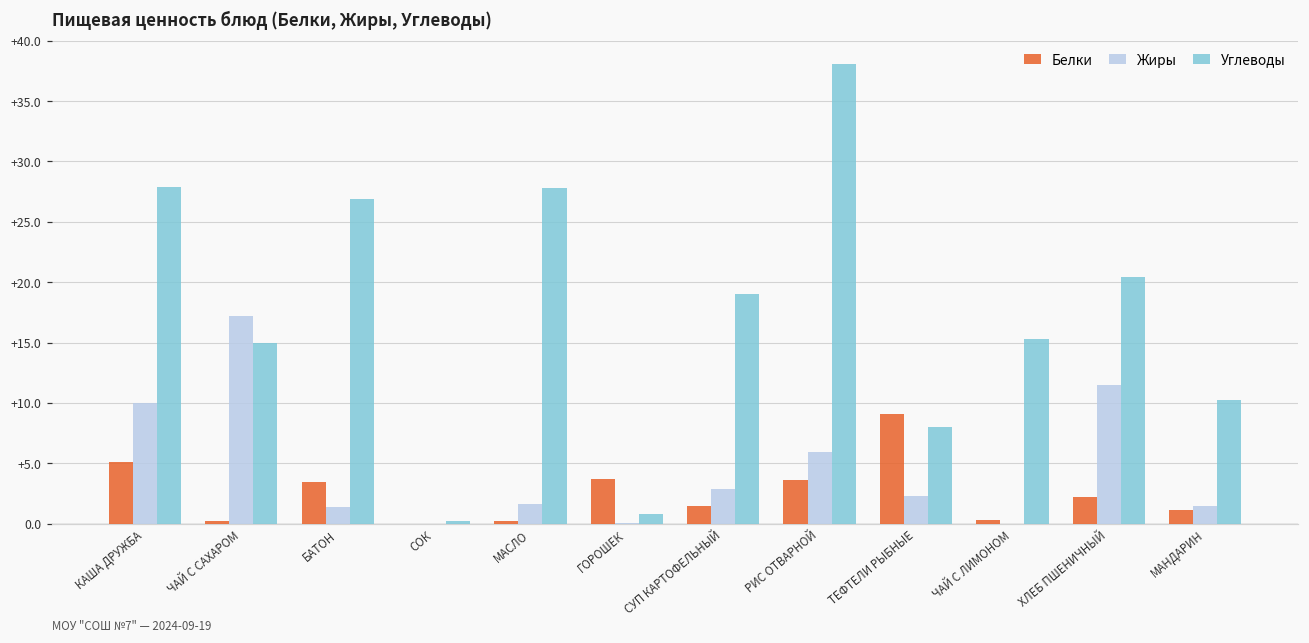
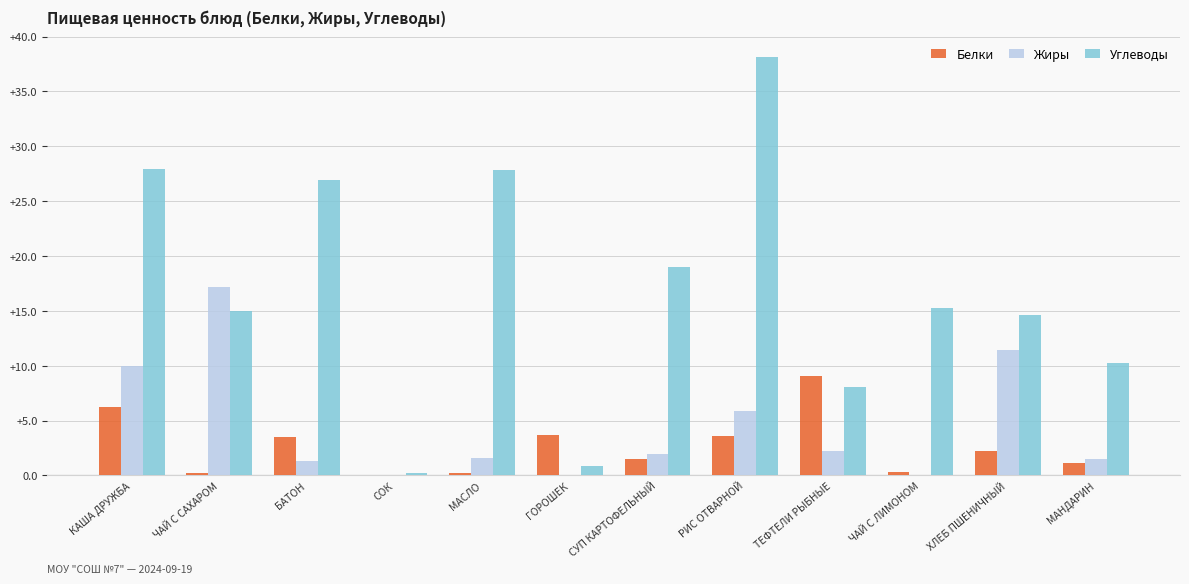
  {
    "Белки": {
-     "КАША ДРУЖБА": "+5.1",
+     "КАША ДРУЖБА": "+6.2",
      "БАТОН": "+3.5",
      "СОК": "+0.0",
      "ГОРОШЕК": "+3.7",
      "СУП КАРТОФЕЛЬНЫЙ": "+1.5",
      "РИС ОТВАРНОЙ": "+3.6",
      "ТЕФТЕЛИ РЫБНЫЕ": "+9.1",
      "ЧАЙ С ЛИМОНОМ": "+0.3",
      "ХЛЕБ ПШЕНИЧНЫЙ": "+2.2",
      "МАНДАРИН": "+1.1"
    },
    "Жиры": {
      "КАША ДРУЖБА": "+10.0",
      "ЧАЙ С САХАРОМ": "+17.2",
      "БАТОН": "+1.4",
      "СОК": "+0.0",
      "МАСЛО": "+1.6",
-     "СУП КАРТОФЕЛЬНЫЙ": "+2.8",
+     "СУП КАРТОФЕЛЬНЫЙ": "+1.9",
      "РИС ОТВАРНОЙ": "+5.9",
      "ТЕФТЕЛИ РЫБНЫЕ": "+2.3",
      "ЧАЙ С ЛИМОНОМ": "+0.0",
      "ХЛЕБ ПШЕНИЧНЫЙ": "+11.5",
      "МАНДАРИН": "+1.5"
    },
    "Углеводы": {
      "КАША ДРУЖБА": "+27.9",
      "ЧАЙ С САХАРОМ": "+15.0",
      "БАТОН": "+26.9",
      "МАСЛО": "+27.8",
      "ГОРОШЕК": "+0.8",
      "СУП КАРТОФЕЛЬНЫЙ": "+19.0",
      "РИС ОТВАРНОЙ": "+38.1",
      "ТЕФТЕЛИ РЫБНЫЕ": "+8.0",
      "ЧАЙ С ЛИМОНОМ": "+15.3",
-     "ХЛЕБ ПШЕНИЧНЫЙ": "+20.4",
+     "ХЛЕБ ПШЕНИЧНЫЙ": "+14.6",
      "МАНДАРИН": "+10.3"
    }
  }
